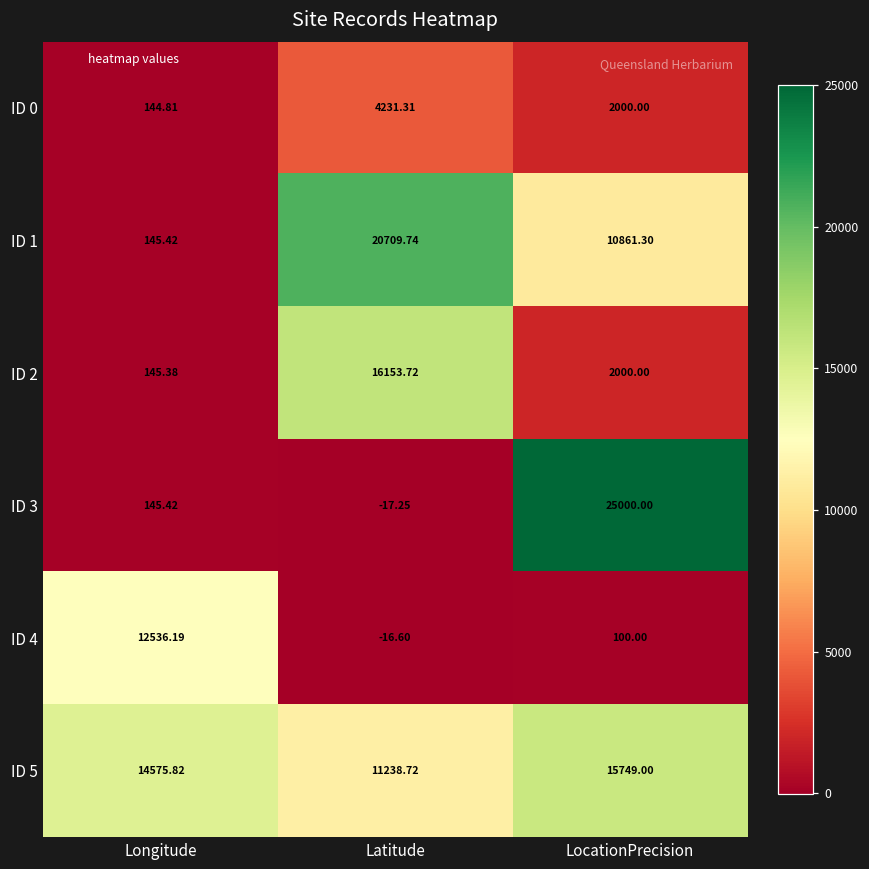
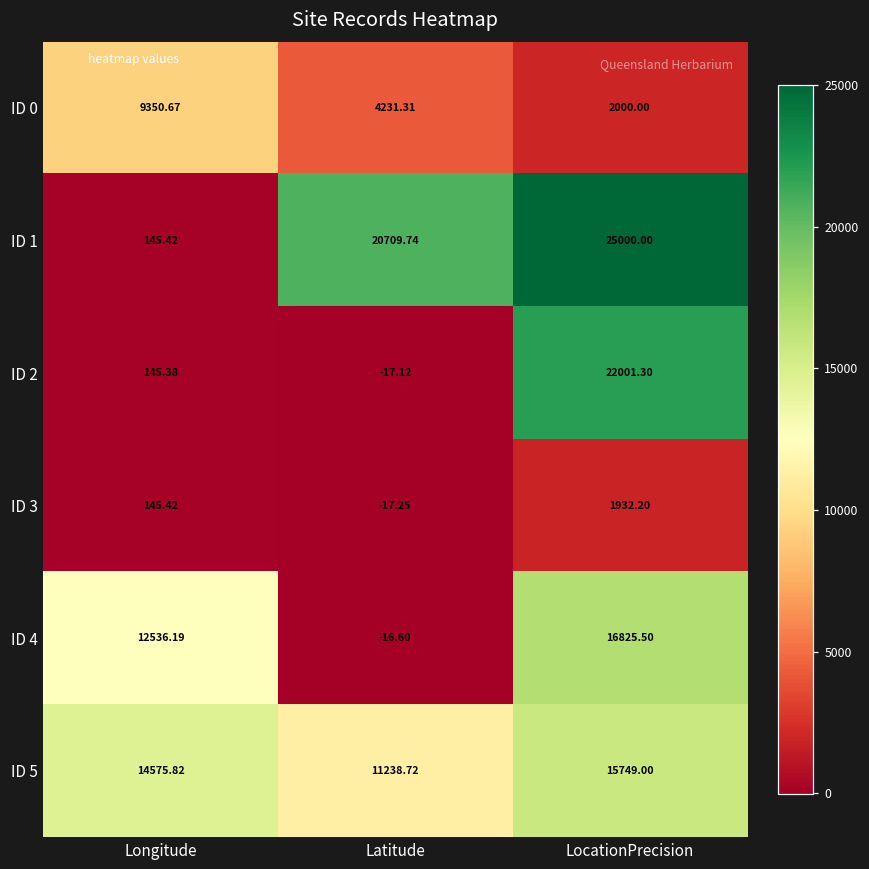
  {
    "ID 0": {
-     "Longitude": 144.81,
+     "Longitude": 9350.67,
      "Latitude": 4231.31
    },
    "ID 1": {
      "Longitude": 145.42,
      "Latitude": 20709.74,
-     "LocationPrecision": 10861.30
+     "LocationPrecision": 25000.00
    },
    "ID 2": {
      "Longitude": 145.38,
-     "Latitude": 16153.72,
-     "LocationPrecision": 2000.00
+     "Latitude": -17.12,
+     "LocationPrecision": 22001.30
    },
    "ID 3": {
      "Longitude": 145.42,
      "Latitude": -17.25,
-     "LocationPrecision": 25000.00
+     "LocationPrecision": 1932.20
    },
    "ID 4": {
      "Longitude": 12536.19,
      "Latitude": -16.60,
-     "LocationPrecision": 100.00
+     "LocationPrecision": 16825.50
    },
    "ID 5": {
      "Longitude": 14575.82,
      "Latitude": 11238.72,
      "LocationPrecision": 15749.00
    }
  }
